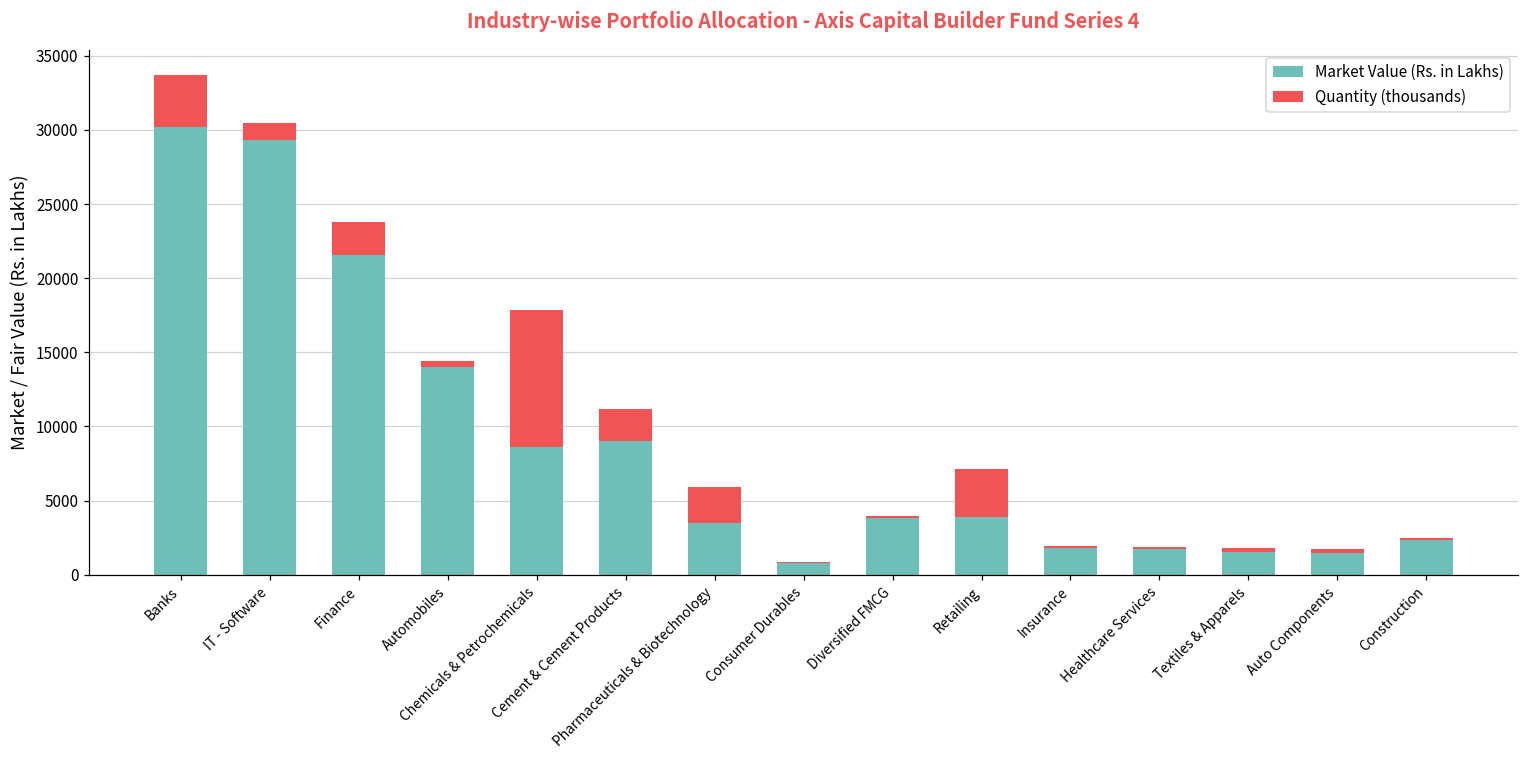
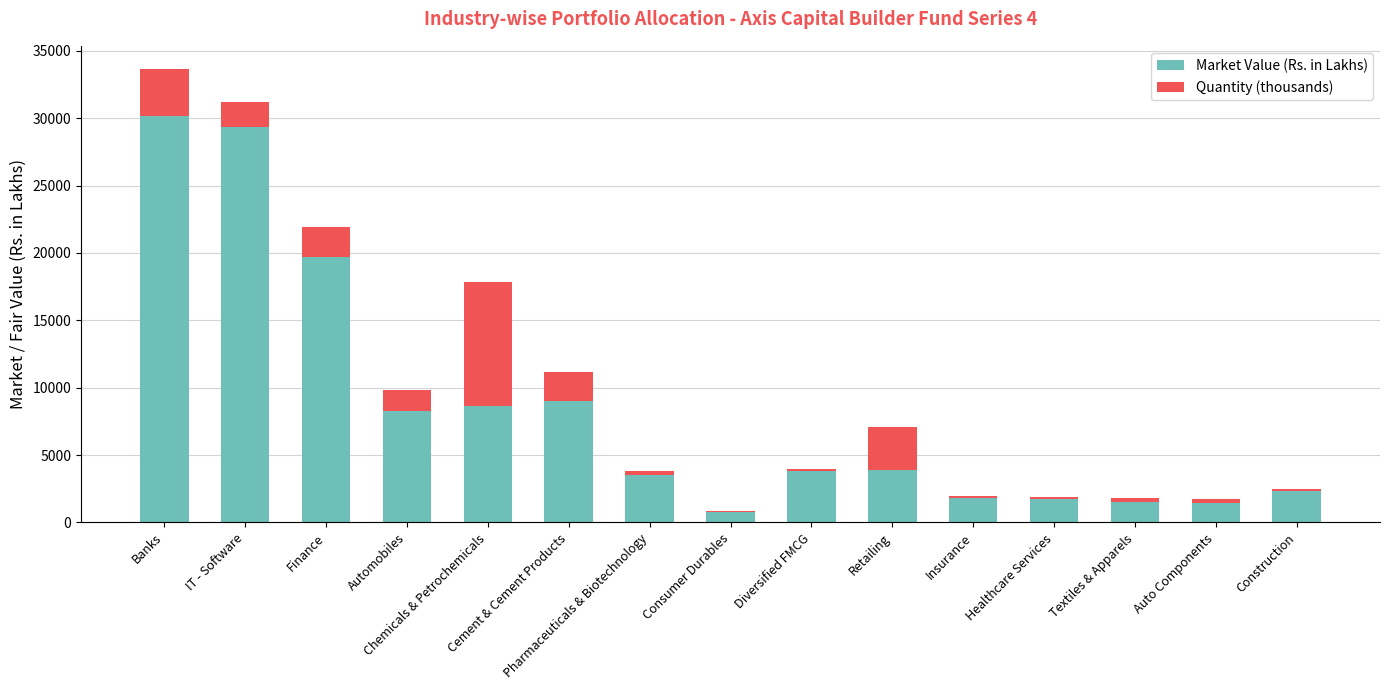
  {
    "Market Value (Rs. in Lakhs)": {
      "Banks": 30200,
      "IT - Software": 29300,
-     "Finance": 21600,
-     "Automobiles": 14000,
+     "Finance": 19700,
+     "Automobiles": 8300,
      "Chemicals & Petrochemicals": 8600,
      "Cement & Cement Products": 9000,
      "Pharmaceuticals & Biotechnology": 3500,
      "Consumer Durables": 800,
      "Diversified FMCG": 3800,
      "Retailing": 3900,
      "Insurance": 1800,
      "Healthcare Services": 1800,
      "Textiles & Apparels": 1500,
      "Auto Components": 1500,
      "Construction": 2300
    },
    "Quantity (thousands)": {
      "Banks": 3500,
-     "IT - Software": 1100,
+     "IT - Software": 1900,
      "Finance": 2300,
-     "Automobiles": 400,
+     "Automobiles": 1500,
      "Chemicals & Petrochemicals": 9300,
      "Cement & Cement Products": 2200,
-     "Pharmaceuticals & Biotechnology": 2400,
+     "Pharmaceuticals & Biotechnology": 300,
      "Retailing": 3200,
      "Textiles & Apparels": 300,
      "Auto Components": 300
    }
  }
